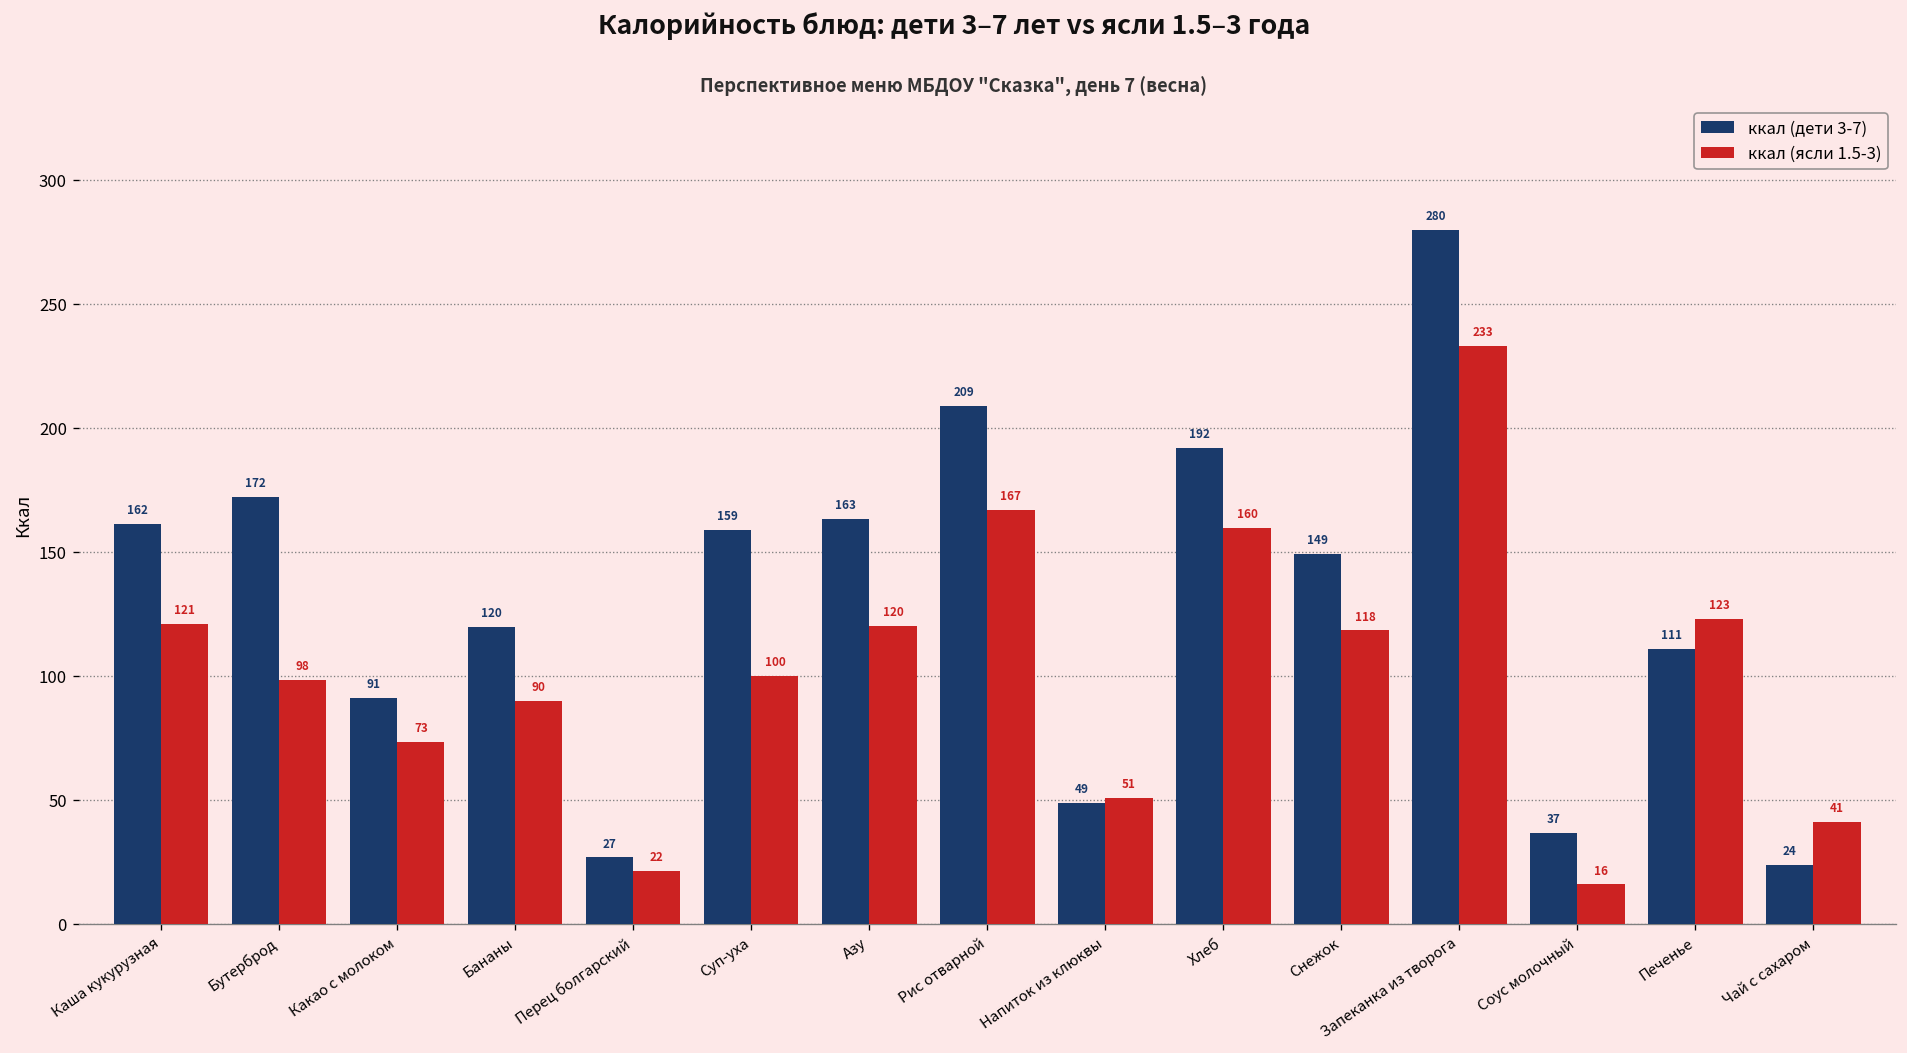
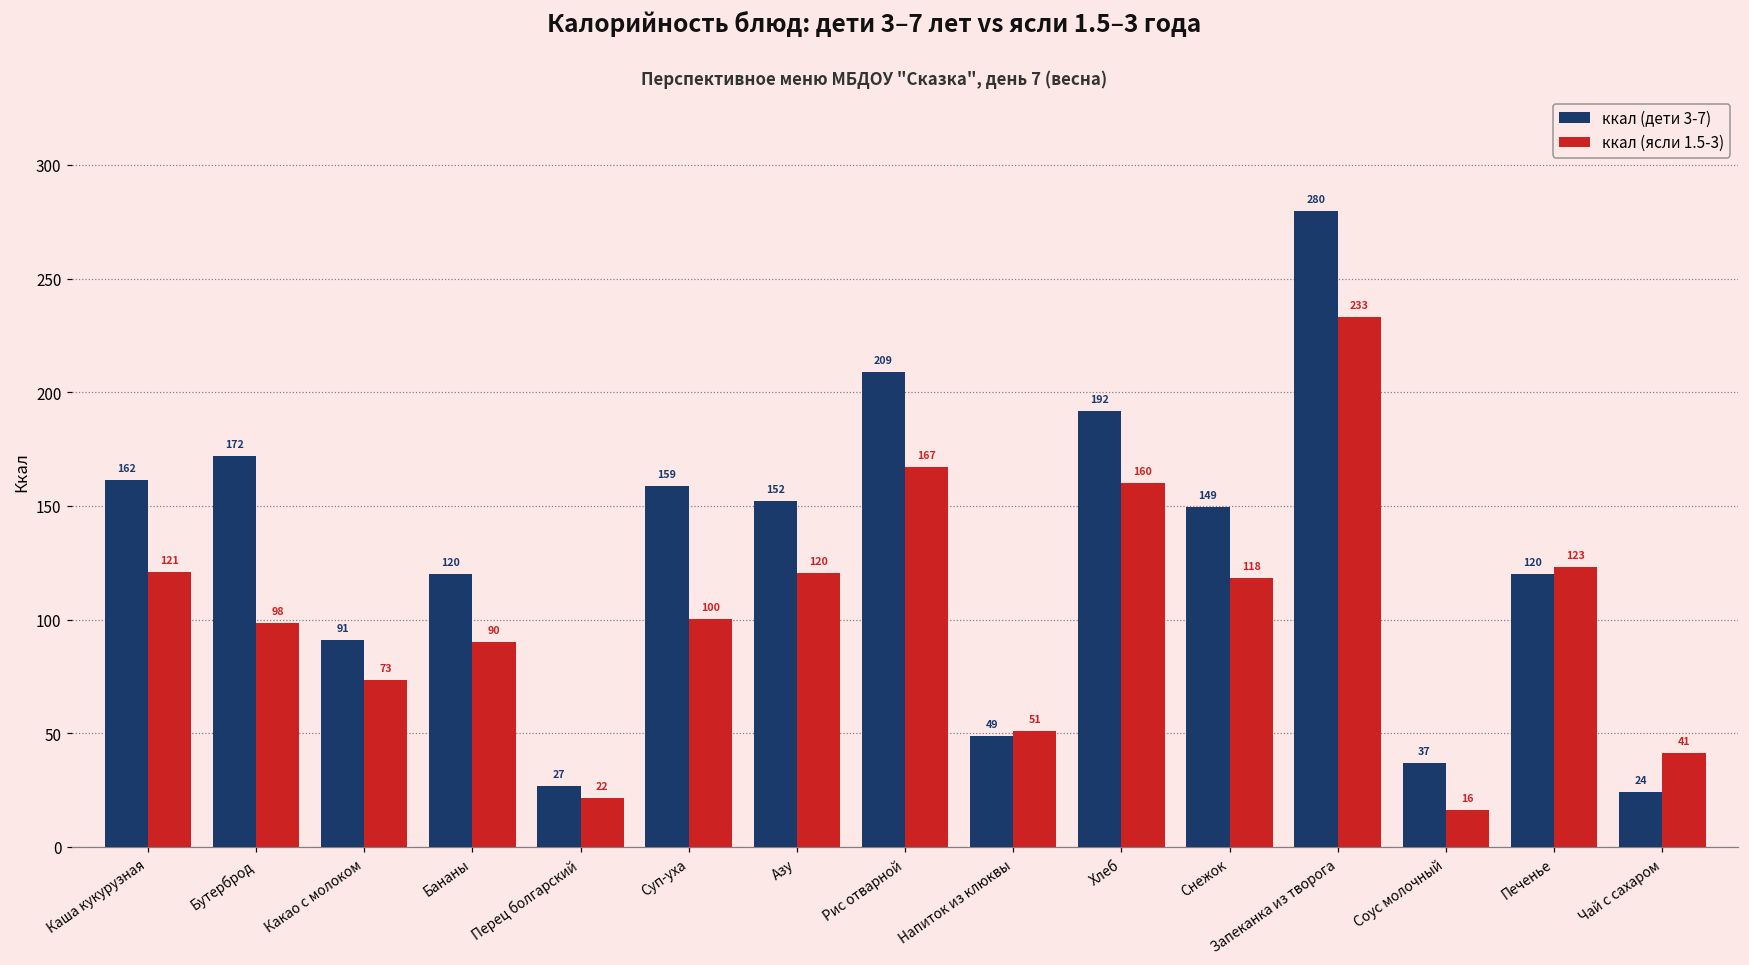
  {
    "ккал (дети 3-7)": {
      "Каша кукурузная": 162,
      "Бутерброд": 172,
      "Какао с молоком": 91,
      "Бананы": 120,
      "Перец болгарский": 27,
      "Суп-уха": 159,
-     "Азу": 163,
+     "Азу": 152,
      "Рис отварной": 209,
      "Напиток из клюквы": 49,
      "Хлеб": 192,
      "Снежок": 149,
      "Запеканка из творога": 280,
      "Соус молочный": 37,
-     "Печенье": 111,
+     "Печенье": 120,
      "Чай с сахаром": 24
    },
    "ккал (ясли 1.5-3)": {
      "Каша кукурузная": 121,
      "Бутерброд": 98,
      "Какао с молоком": 73,
      "Бананы": 90,
      "Перец болгарский": 22,
      "Суп-уха": 100,
      "Азу": 120,
      "Рис отварной": 167,
      "Напиток из клюквы": 51,
      "Хлеб": 160,
      "Снежок": 118,
      "Запеканка из творога": 233,
      "Соус молочный": 16,
      "Печенье": 123,
      "Чай с сахаром": 41
    }
  }
